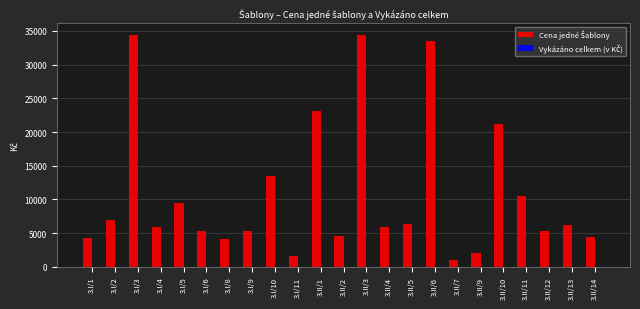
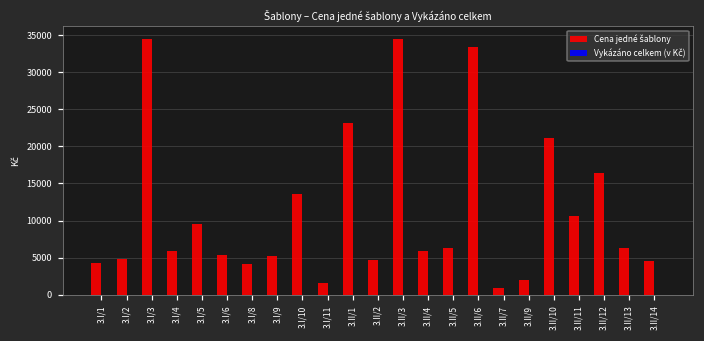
  {
    "Cena jedné šablony": {
      "3.I/1": 4000,
-     "3.I/2": 7000,
+     "3.I/2": 5000,
      "3.I/3": 34000,
      "3.I/4": 6000,
      "3.I/5": 10000,
      "3.I/6": 5000,
      "3.I/8": 4000,
      "3.I/9": 5000,
      "3.I/10": 14000,
      "3.I/11": 2000,
      "3.II/1": 23000,
      "3.II/2": 5000,
      "3.II/3": 34000,
      "3.II/4": 6000,
      "3.II/5": 6000,
      "3.II/6": 33000,
      "3.II/7": 1000,
      "3.II/9": 2000,
      "3.II/10": 21000,
      "3.II/11": 11000,
-     "3.II/12": 5000,
+     "3.II/12": 16000,
      "3.II/13": 6000,
      "3.II/14": 4000
    },
    "Vykázáno celkem (v Kč)": {
      "3.I/1": 0,
      "3.I/2": 0,
      "3.I/3": 0,
      "3.I/4": 0,
      "3.I/5": 0,
      "3.I/6": 0,
      "3.I/8": 0,
      "3.I/9": 0,
      "3.I/10": 0,
      "3.I/11": 0,
      "3.II/1": 0,
      "3.II/2": 0,
      "3.II/3": 0,
      "3.II/4": 0,
      "3.II/5": 0,
      "3.II/6": 0,
      "3.II/7": 0,
      "3.II/9": 0,
      "3.II/10": 0,
      "3.II/11": 0,
      "3.II/12": 0,
      "3.II/13": 0,
      "3.II/14": 0
    }
  }
